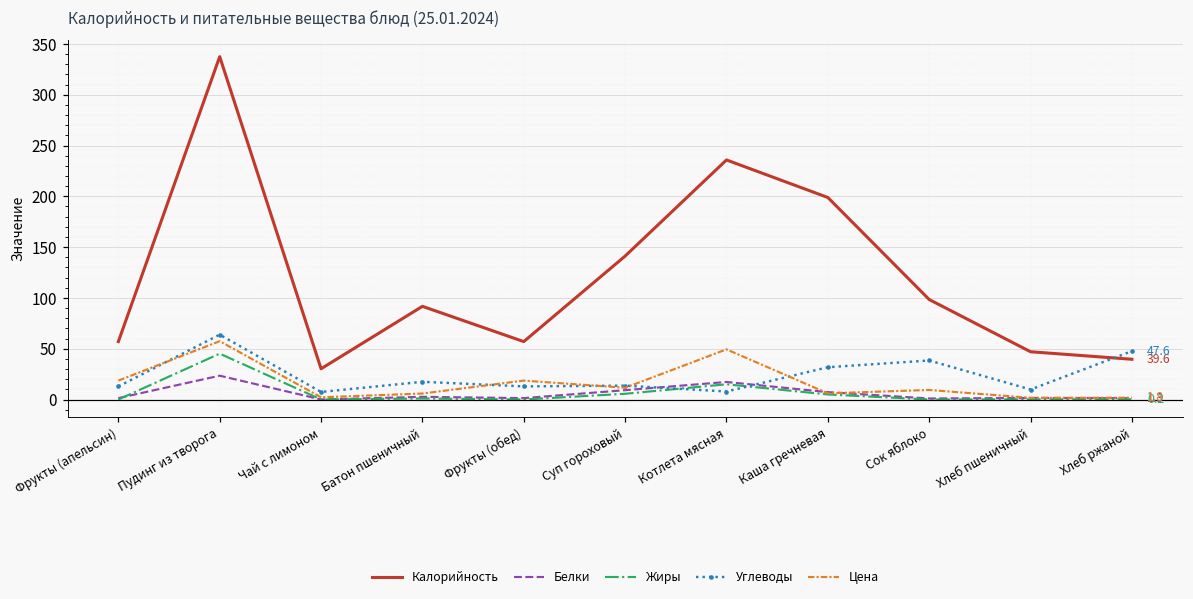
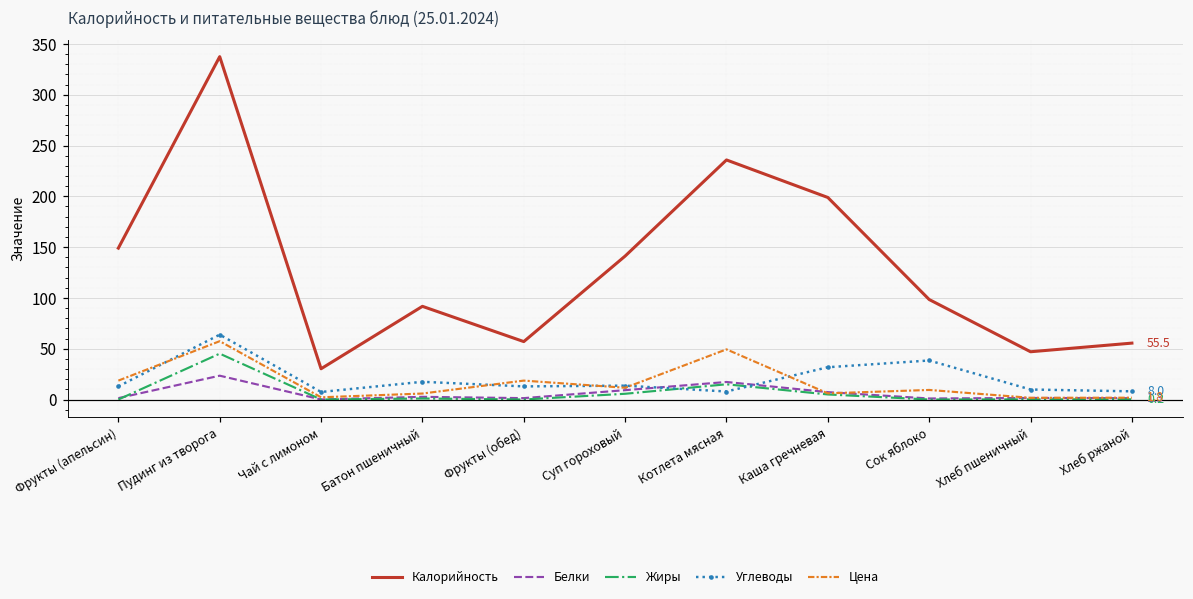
  {
    "Калорийность": {
-     "Фрукты (апельсин)": 60,
-     "Хлеб ржаной": 39.6
+     "Фрукты (апельсин)": 150,
+     "Хлеб ржаной": 55.5
    },
    "Белки": {
      "Пудинг из творога": 20
    },
    "Жиры": {
      "Пудинг из творога": 50,
      "Суп гороховый": 10
    },
    "Углеводы": {
-     "Хлеб ржаной": 47.6
+     "Хлеб ржаной": 8.0
    },
    "Цена": {
      "Фрукты (апельсин)": 20,
      "Пудинг из творога": 60,
      "Батон пшеничный": 10,
      "Фрукты (обед)": 20,
      "Котлета мясная": 50,
      "Сок яблоко": 10
    }
  }
